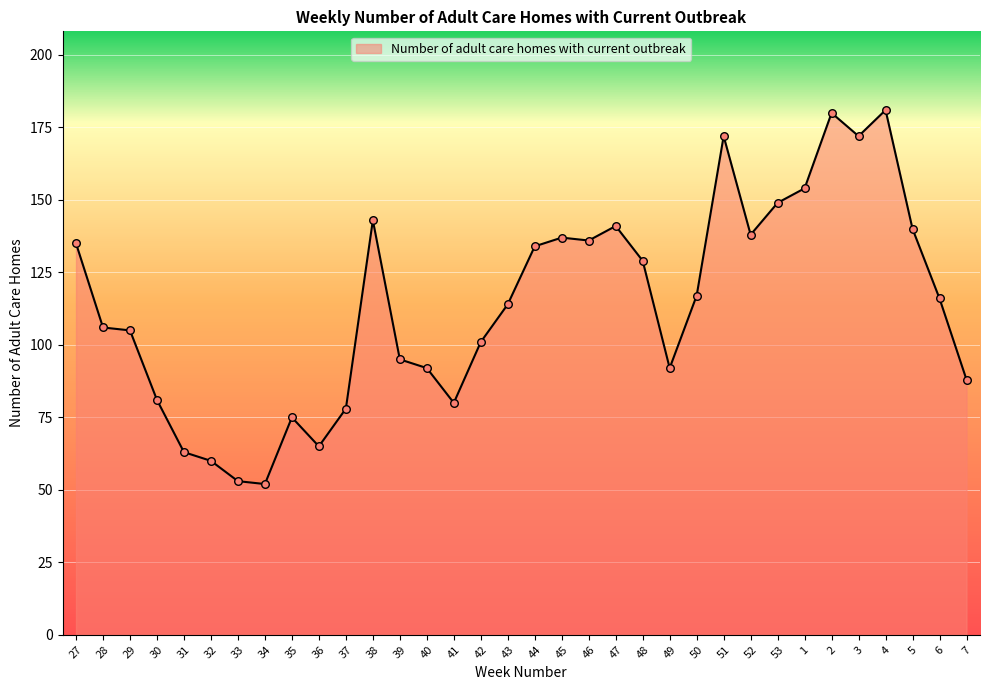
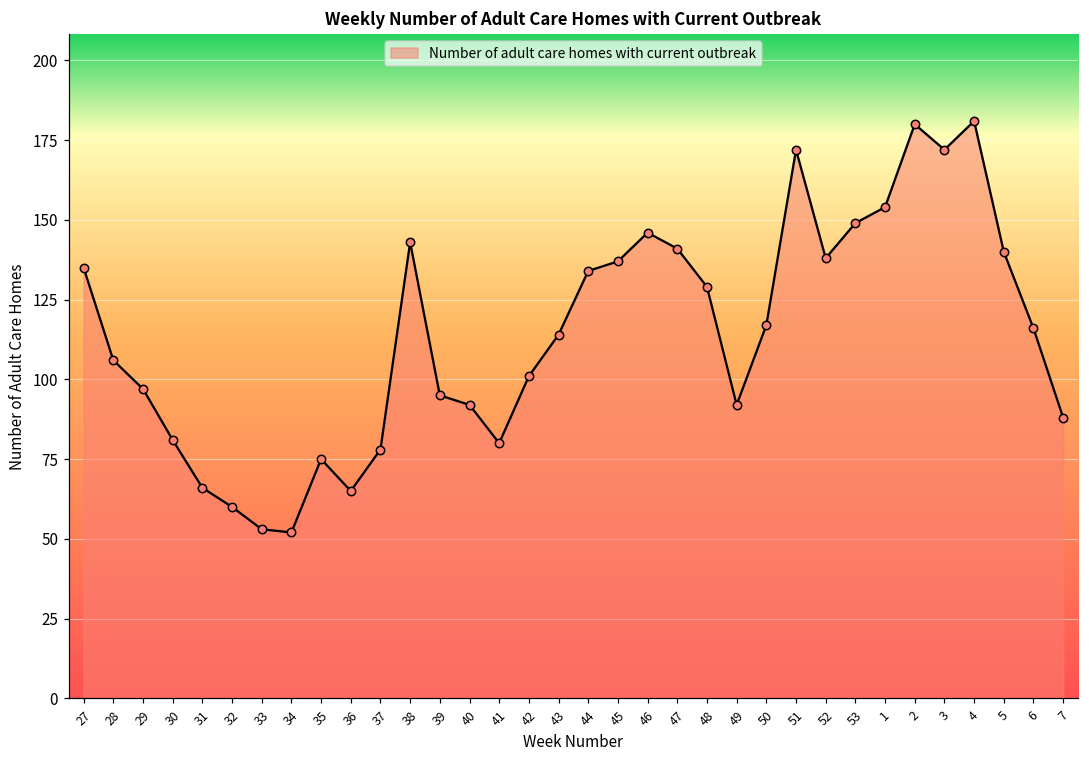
  {
    "27": 135,
    "28": 106,
-   "29": 105,
+   "29": 97,
    "30": 81,
-   "31": 63,
+   "31": 66,
    "32": 60,
    "33": 53,
    "34": 52,
    "35": 75,
    "36": 65,
    "37": 78,
    "38": 143,
    "39": 95,
    "40": 92,
    "41": 80,
    "42": 101,
    "43": 114,
    "44": 134,
    "45": 137,
-   "46": 136,
+   "46": 146,
    "47": 141,
    "48": 129,
    "49": 92,
    "50": 117,
    "51": 172,
    "52": 138,
    "53": 149,
    "1": 154,
    "2": 180,
    "3": 172,
    "4": 181,
    "5": 140,
    "6": 116,
    "7": 88
  }
